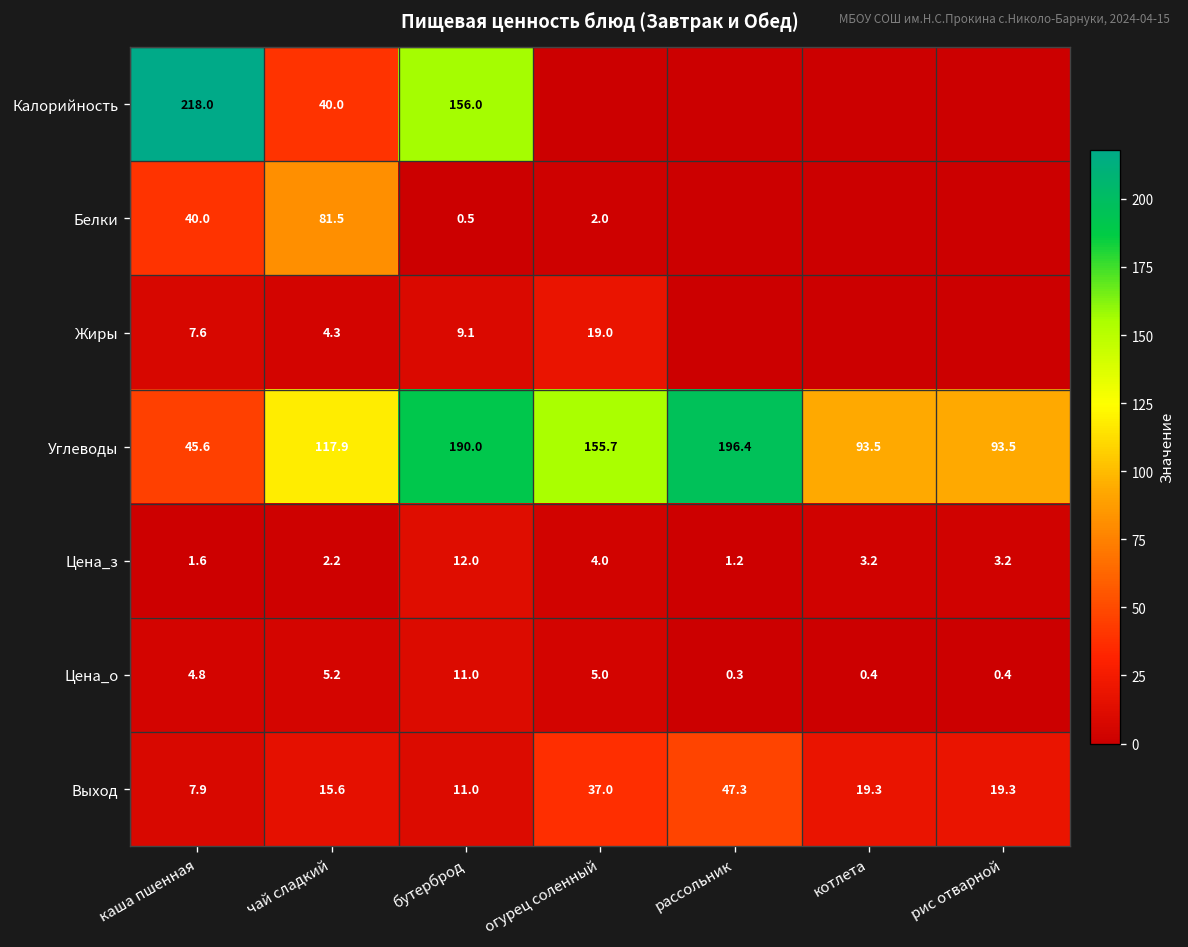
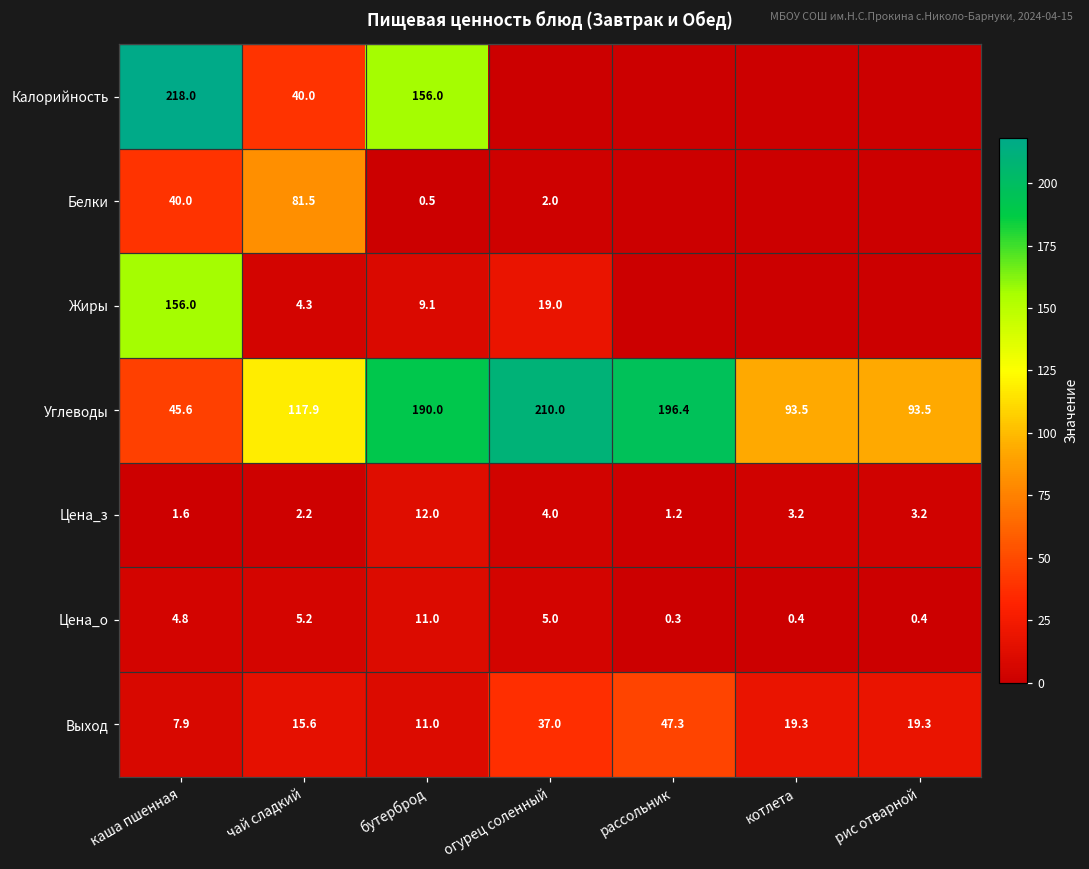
  {
    "Калорийность": {
      "каша пшенная": 218.0,
      "чай сладкий": 40.0,
      "бутерброд": 156.0
    },
    "Белки": {
      "каша пшенная": 40.0,
      "чай сладкий": 81.5,
      "бутерброд": 0.5,
      "огурец соленный": 2.0
    },
    "Жиры": {
-     "каша пшенная": 7.6,
+     "каша пшенная": 156.0,
      "чай сладкий": 4.3,
      "бутерброд": 9.1,
      "огурец соленный": 19.0
    },
    "Углеводы": {
      "каша пшенная": 45.6,
      "чай сладкий": 117.9,
      "бутерброд": 190.0,
-     "огурец соленный": 155.7,
+     "огурец соленный": 210.0,
      "рассольник": 196.4,
      "котлета": 93.5,
      "рис отварной": 93.5
    },
    "Цена_з": {
      "каша пшенная": 1.6,
      "чай сладкий": 2.2,
      "бутерброд": 12.0,
      "огурец соленный": 4.0,
      "рассольник": 1.2,
      "котлета": 3.2,
      "рис отварной": 3.2
    },
    "Цена_о": {
      "каша пшенная": 4.8,
      "чай сладкий": 5.2,
      "бутерброд": 11.0,
      "огурец соленный": 5.0,
      "рассольник": 0.3,
      "котлета": 0.4,
      "рис отварной": 0.4
    },
    "Выход": {
      "каша пшенная": 7.9,
      "чай сладкий": 15.6,
      "бутерброд": 11.0,
      "огурец соленный": 37.0,
      "рассольник": 47.3,
      "котлета": 19.3,
      "рис отварной": 19.3
    }
  }
